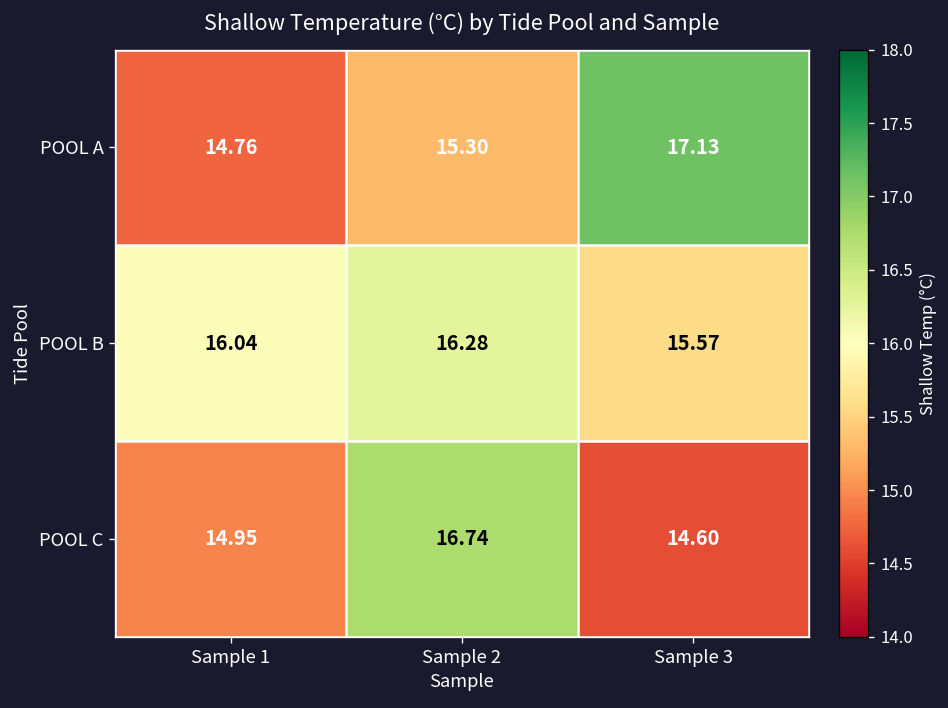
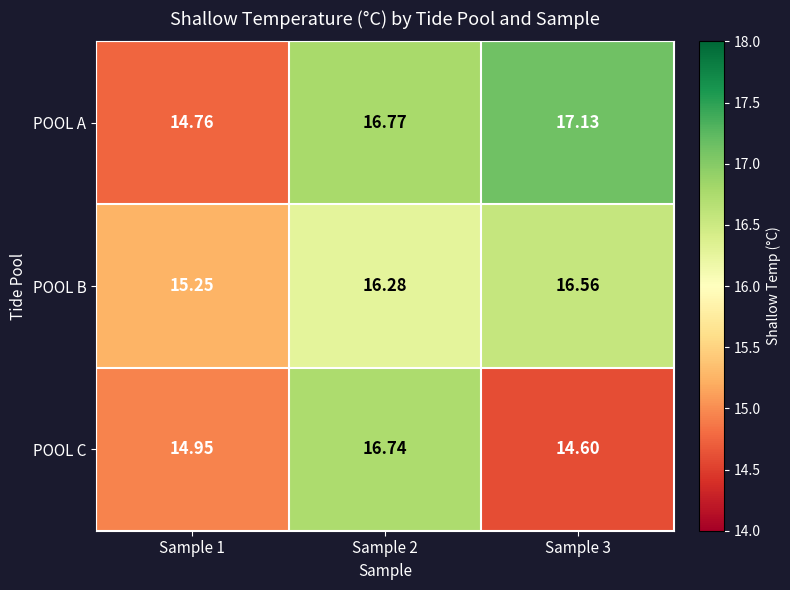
  {
    "POOL A": {
      "Sample 1": 14.76,
-     "Sample 2": 15.30,
+     "Sample 2": 16.77,
      "Sample 3": 17.13
    },
    "POOL B": {
-     "Sample 1": 16.04,
+     "Sample 1": 15.25,
      "Sample 2": 16.28,
-     "Sample 3": 15.57
+     "Sample 3": 16.56
    },
    "POOL C": {
      "Sample 1": 14.95,
      "Sample 2": 16.74,
      "Sample 3": 14.60
    }
  }
